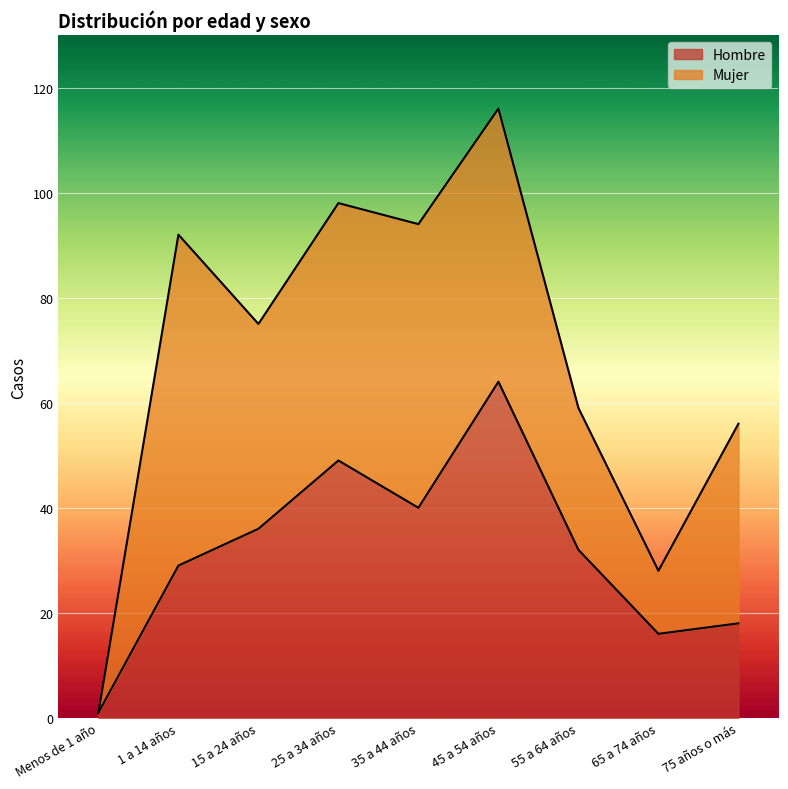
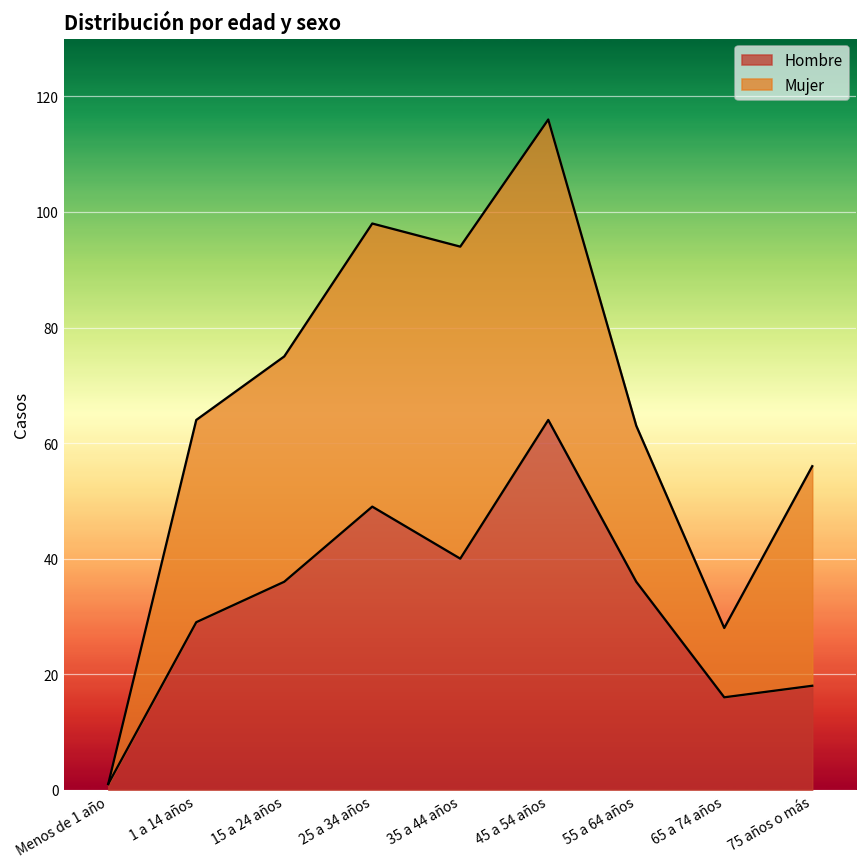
  {
    "Hombre": {
      "1 a 14 años": 29,
      "15 a 24 años": 36,
      "25 a 34 años": 49,
      "35 a 44 años": 40,
      "45 a 54 años": 64,
-     "55 a 64 años": 32,
+     "55 a 64 años": 36,
      "65 a 74 años": 16,
      "75 años o más": 18
    },
    "Mujer": {
-     "1 a 14 años": 63,
+     "1 a 14 años": 35,
      "15 a 24 años": 39,
      "25 a 34 años": 49,
      "35 a 44 años": 54,
      "45 a 54 años": 52,
      "55 a 64 años": 27,
      "65 a 74 años": 12,
      "75 años o más": 38
    }
  }
